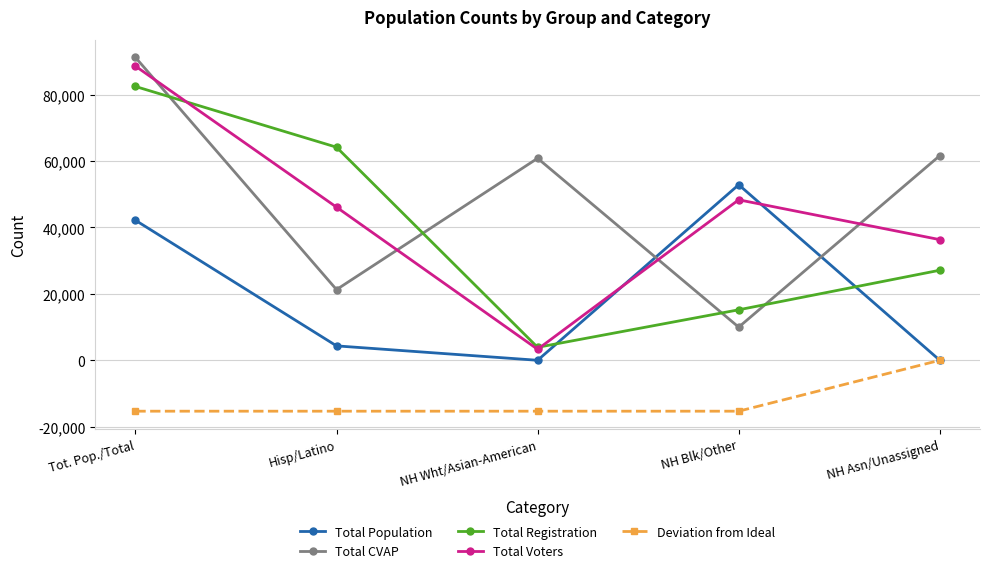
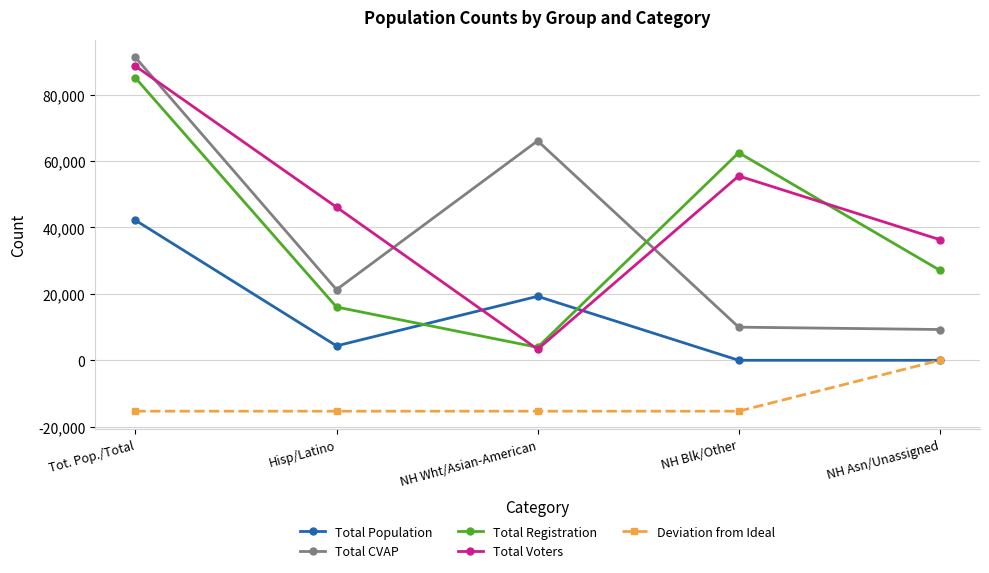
  {
    "Total Population": {
      "Tot. Pop./Total": "42,000",
      "Hisp/Latino": "4,000",
-     "NH Wht/Asian-American": "0",
-     "NH Blk/Other": "53,000"
+     "NH Wht/Asian-American": "19,000",
+     "NH Blk/Other": "0"
    },
    "Total CVAP": {
      "Tot. Pop./Total": "91,000",
      "Hisp/Latino": "21,000",
-     "NH Wht/Asian-American": "61,000",
+     "NH Wht/Asian-American": "66,000",
      "NH Blk/Other": "10,000",
-     "NH Asn/Unassigned": "62,000"
+     "NH Asn/Unassigned": "9,000"
    },
    "Total Registration": {
-     "Tot. Pop./Total": "82,000",
-     "Hisp/Latino": "64,000",
-     "NH Blk/Other": "15,000",
+     "Tot. Pop./Total": "85,000",
+     "Hisp/Latino": "16,000",
+     "NH Blk/Other": "63,000",
      "NH Asn/Unassigned": "27,000"
    },
    "Total Voters": {
      "Tot. Pop./Total": "89,000",
      "Hisp/Latino": "46,000",
-     "NH Blk/Other": "48,000",
+     "NH Blk/Other": "56,000",
      "NH Asn/Unassigned": "36,000"
    },
    "Deviation from Ideal": {
      "Tot. Pop./Total": "-15,000",
      "Hisp/Latino": "-15,000",
      "NH Wht/Asian-American": "-15,000",
      "NH Blk/Other": "-15,000"
    }
  }
